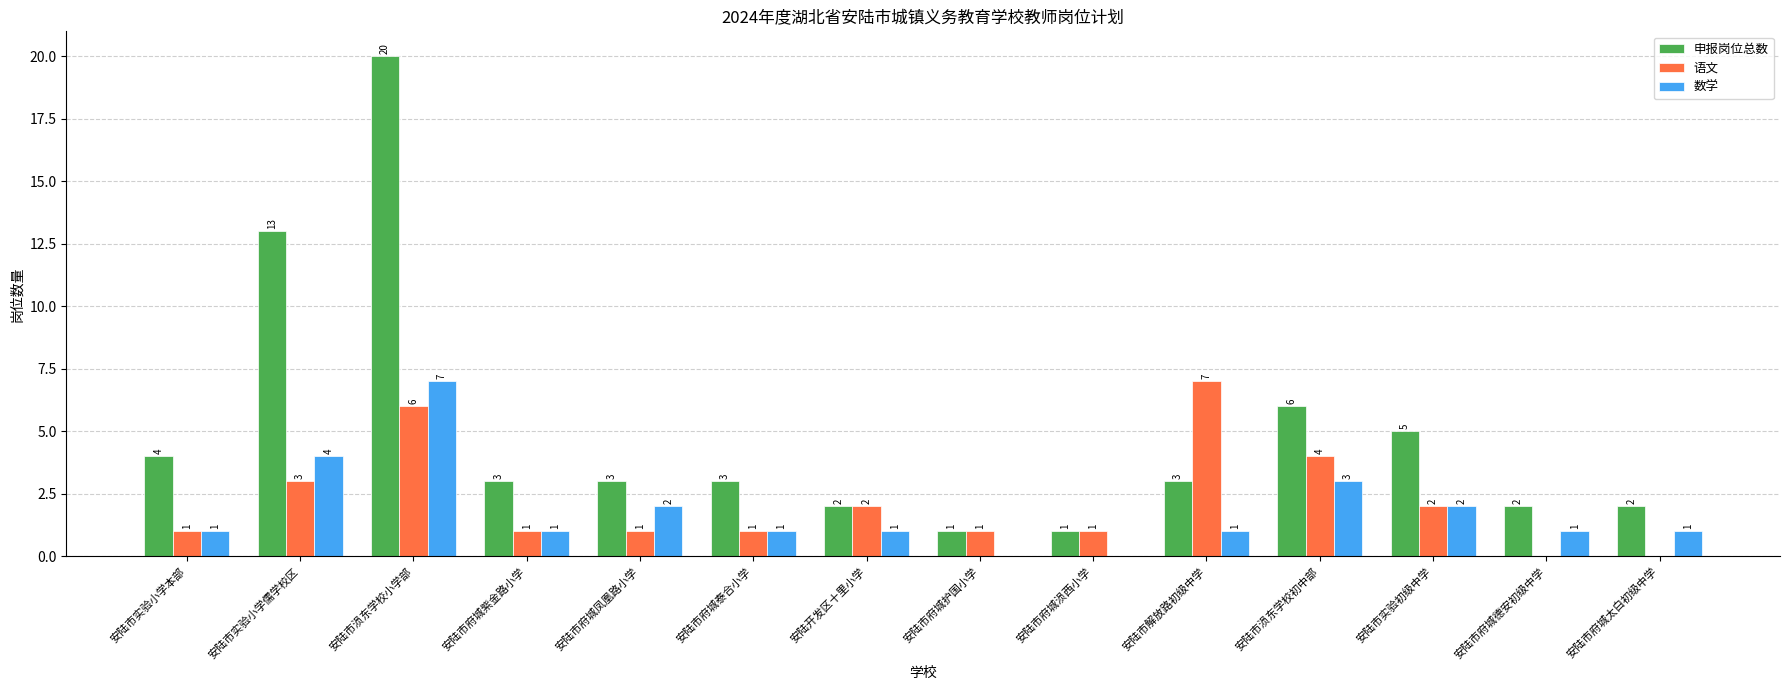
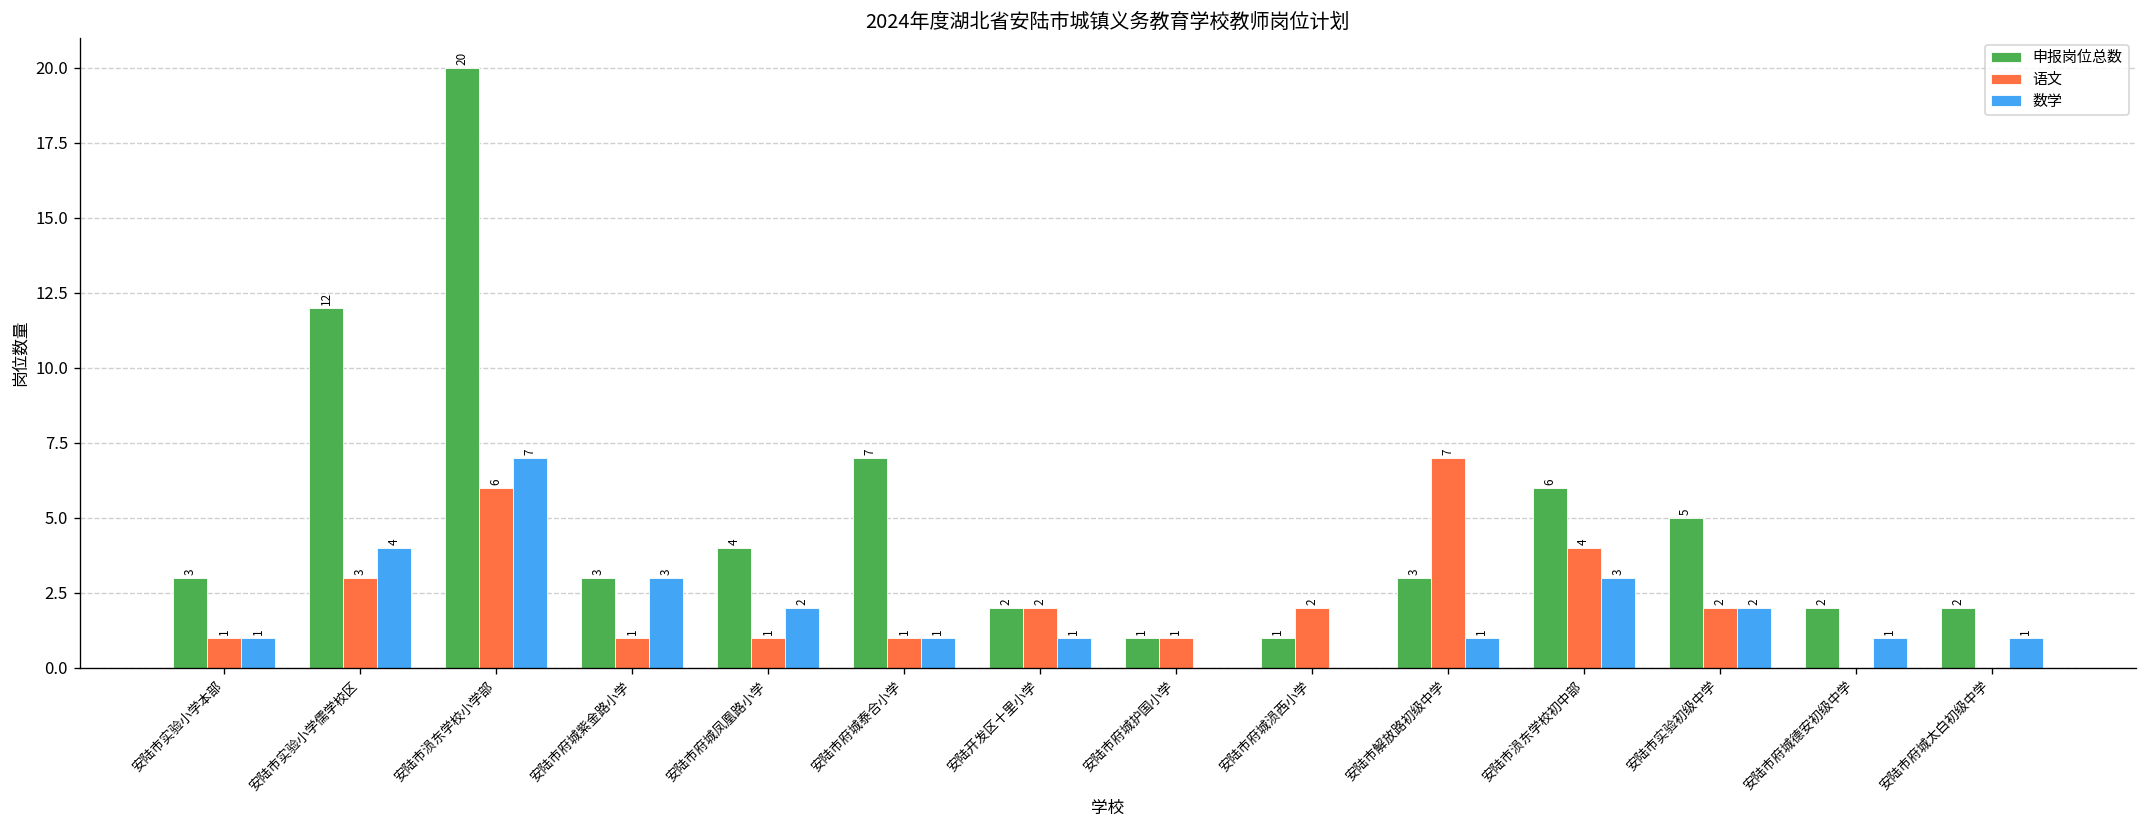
  {
    "申报岗位总数": {
-     "安陆市实验小学本部": 4,
-     "安陆市实验小学儒学校区": 13,
+     "安陆市实验小学本部": 3,
+     "安陆市实验小学儒学校区": 12,
      "安陆市涢东学校小学部": 20,
      "安陆市府城紫金路小学": 3,
-     "安陆市府城凤凰路小学": 3,
-     "安陆市府城泰合小学": 3,
+     "安陆市府城凤凰路小学": 4,
+     "安陆市府城泰合小学": 7,
      "安陆开发区十里小学": 2,
      "安陆市府城护国小学": 1,
      "安陆市府城涢西小学": 1,
      "安陆市解放路初级中学": 3,
      "安陆市涢东学校初中部": 6,
      "安陆市实验初级中学": 5,
      "安陆市府城德安初级中学": 2,
      "安陆市府城太白初级中学": 2
    },
    "语文": {
      "安陆市实验小学本部": 1,
      "安陆市实验小学儒学校区": 3,
      "安陆市涢东学校小学部": 6,
      "安陆市府城紫金路小学": 1,
      "安陆市府城凤凰路小学": 1,
      "安陆市府城泰合小学": 1,
      "安陆开发区十里小学": 2,
      "安陆市府城护国小学": 1,
-     "安陆市府城涢西小学": 1,
+     "安陆市府城涢西小学": 2,
      "安陆市解放路初级中学": 7,
      "安陆市涢东学校初中部": 4,
      "安陆市实验初级中学": 2
    },
    "数学": {
      "安陆市实验小学本部": 1,
      "安陆市实验小学儒学校区": 4,
      "安陆市涢东学校小学部": 7,
-     "安陆市府城紫金路小学": 1,
+     "安陆市府城紫金路小学": 3,
      "安陆市府城凤凰路小学": 2,
      "安陆市府城泰合小学": 1,
      "安陆开发区十里小学": 1,
      "安陆市解放路初级中学": 1,
      "安陆市涢东学校初中部": 3,
      "安陆市实验初级中学": 2,
      "安陆市府城德安初级中学": 1,
      "安陆市府城太白初级中学": 1
    }
  }
